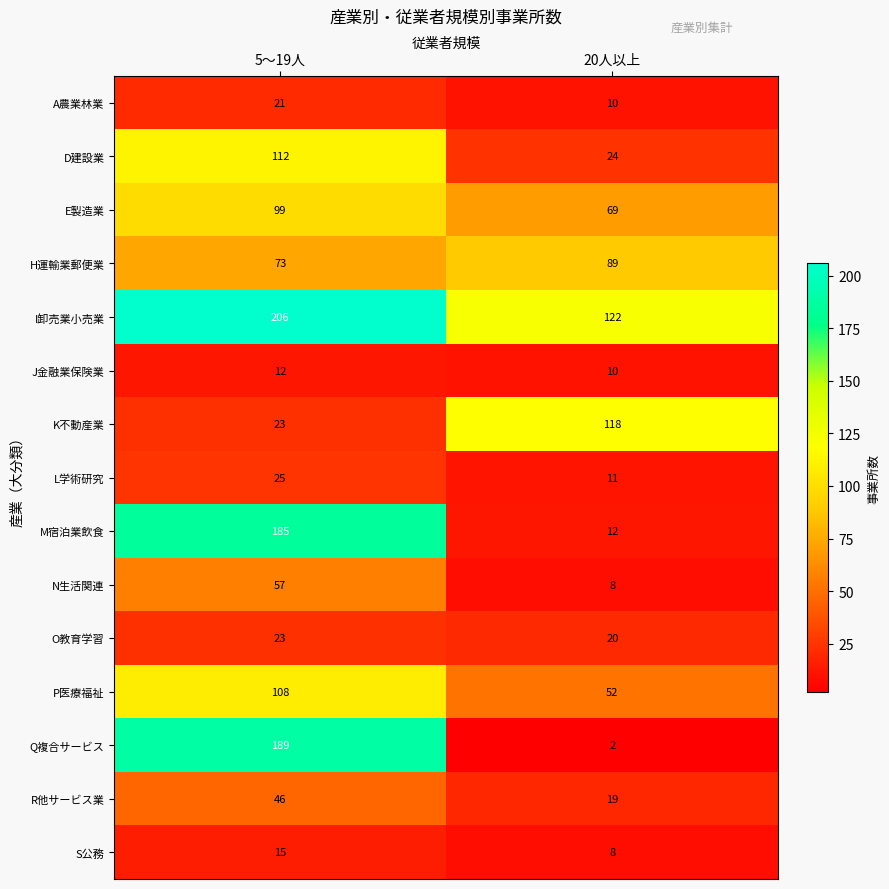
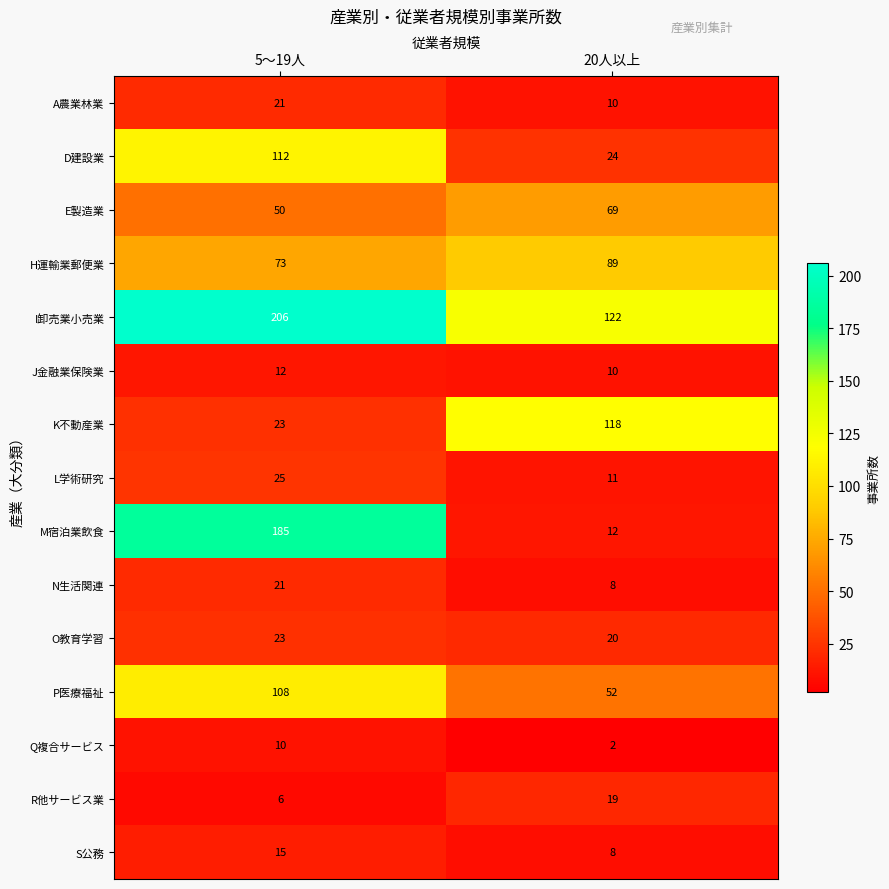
  {
    "A農業林業": {
      "5～19人": 21,
      "20人以上": 10
    },
    "D建設業": {
      "5～19人": 112,
      "20人以上": 24
    },
    "E製造業": {
-     "5～19人": 99,
+     "5～19人": 50,
      "20人以上": 69
    },
    "H運輸業郵便業": {
      "5～19人": 73,
      "20人以上": 89
    },
    "I卸売業小売業": {
      "5～19人": 206,
      "20人以上": 122
    },
    "J金融業保険業": {
      "5～19人": 12,
      "20人以上": 10
    },
    "K不動産業": {
      "5～19人": 23,
      "20人以上": 118
    },
    "L学術研究": {
      "5～19人": 25,
      "20人以上": 11
    },
    "M宿泊業飲食": {
      "5～19人": 185,
      "20人以上": 12
    },
    "N生活関連": {
-     "5～19人": 57,
+     "5～19人": 21,
      "20人以上": 8
    },
    "O教育学習": {
      "5～19人": 23,
      "20人以上": 20
    },
    "P医療福祉": {
      "5～19人": 108,
      "20人以上": 52
    },
    "Q複合サービス": {
-     "5～19人": 189,
+     "5～19人": 10,
      "20人以上": 2
    },
    "R他サービス業": {
-     "5～19人": 46,
+     "5～19人": 6,
      "20人以上": 19
    },
    "S公務": {
      "5～19人": 15,
      "20人以上": 8
    }
  }
